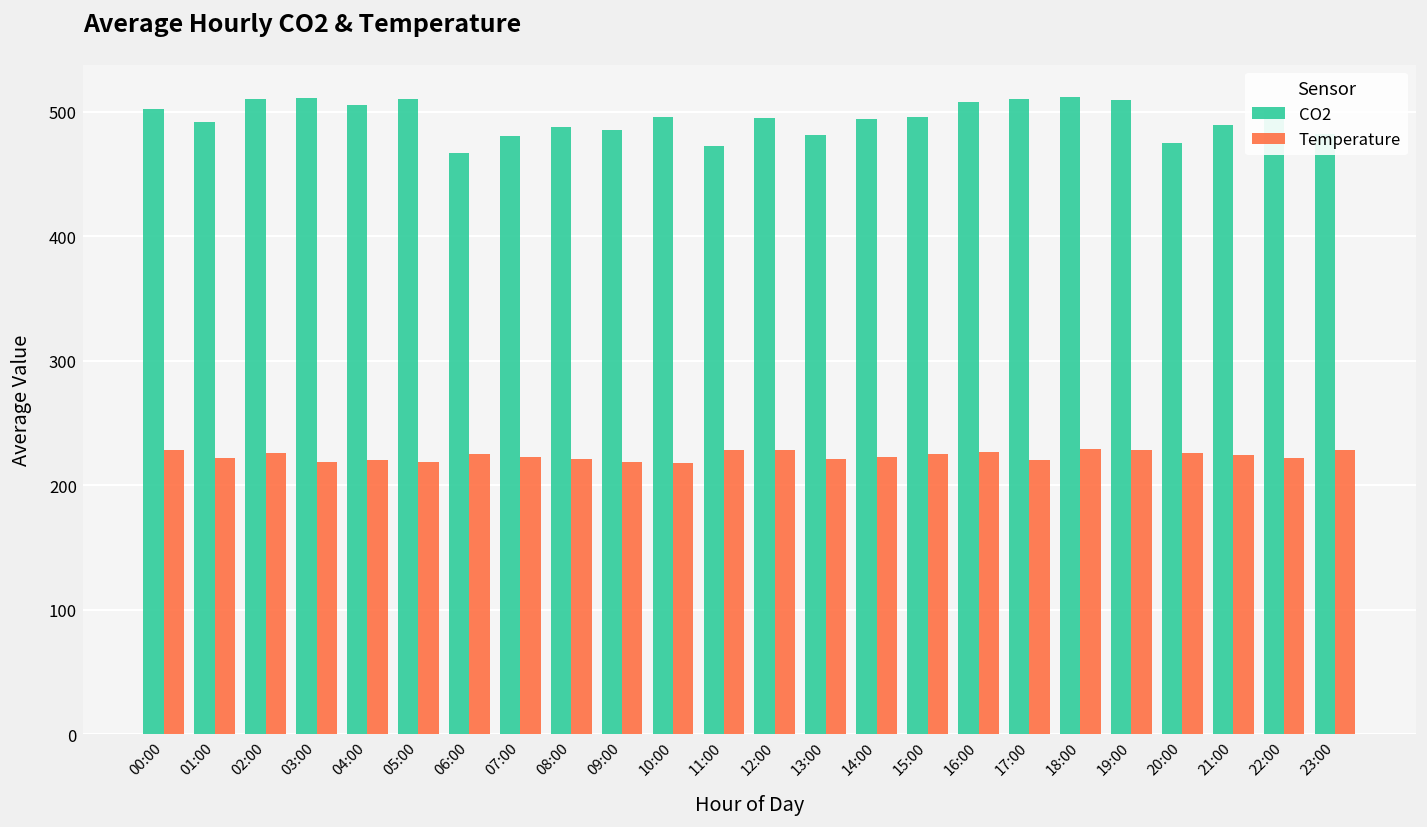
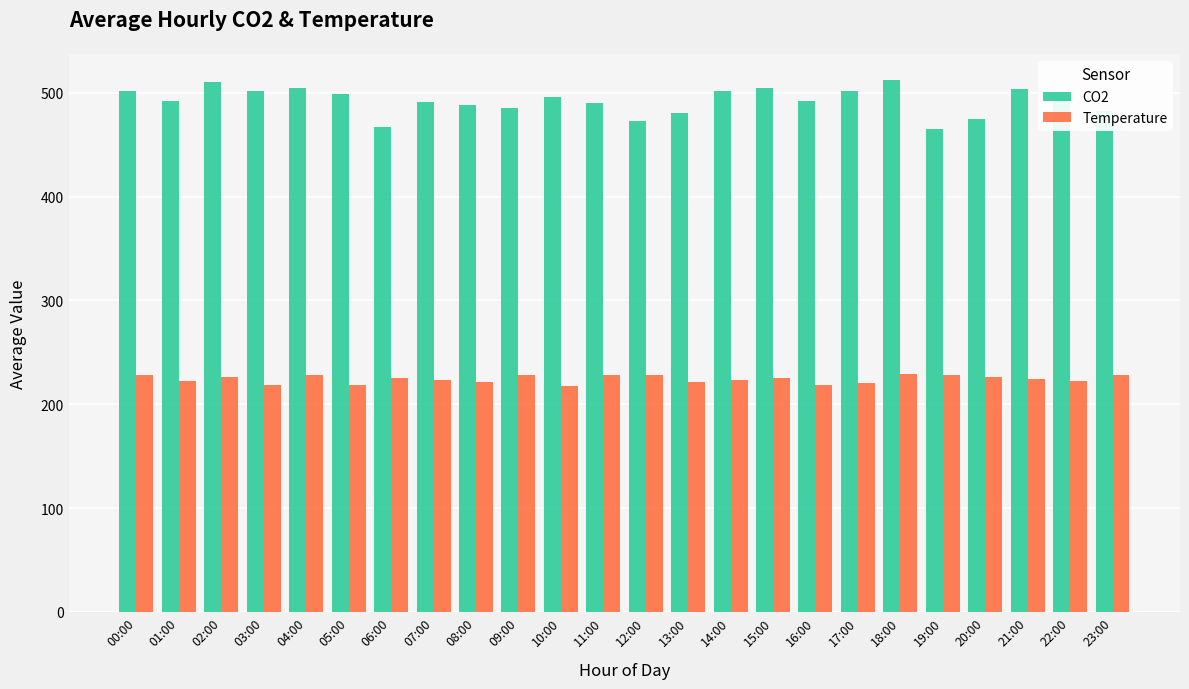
  {
    "CO2": {
      "00:00": 502,
      "01:00": 492,
      "02:00": 510,
-     "03:00": 511,
+     "03:00": 502,
      "04:00": 505,
-     "05:00": 510,
+     "05:00": 499,
      "06:00": 467,
-     "07:00": 480,
+     "07:00": 491,
      "08:00": 488,
      "09:00": 485,
      "10:00": 496,
-     "11:00": 472,
-     "12:00": 495,
+     "11:00": 490,
+     "12:00": 473,
      "13:00": 481,
-     "14:00": 494,
-     "15:00": 496,
-     "16:00": 508,
-     "17:00": 510,
+     "14:00": 502,
+     "15:00": 505,
+     "16:00": 492,
+     "17:00": 502,
      "18:00": 512,
-     "19:00": 509,
+     "19:00": 465,
      "20:00": 475,
-     "21:00": 489
+     "21:00": 504
    },
    "Temperature": {
      "00:00": 228,
      "01:00": 222,
      "02:00": 226,
      "03:00": 219,
-     "04:00": 220,
+     "04:00": 228,
      "05:00": 219,
      "06:00": 225,
      "07:00": 223,
      "08:00": 221,
-     "09:00": 219,
+     "09:00": 228,
      "10:00": 218,
      "11:00": 228,
      "12:00": 228,
      "13:00": 221,
      "14:00": 223,
      "15:00": 225,
-     "16:00": 227,
+     "16:00": 219,
      "17:00": 220,
      "18:00": 229,
      "19:00": 228,
      "20:00": 226,
      "21:00": 224,
      "22:00": 222,
      "23:00": 228
    }
  }
